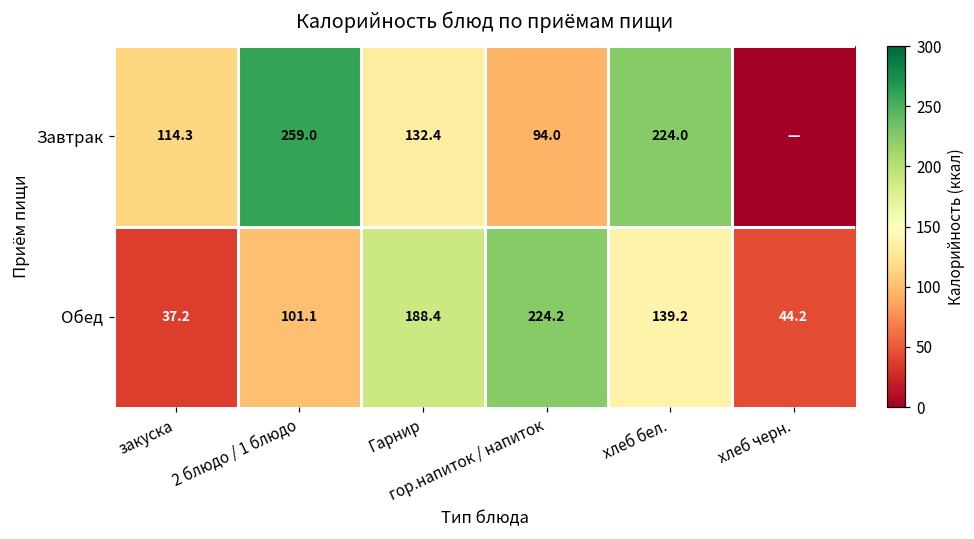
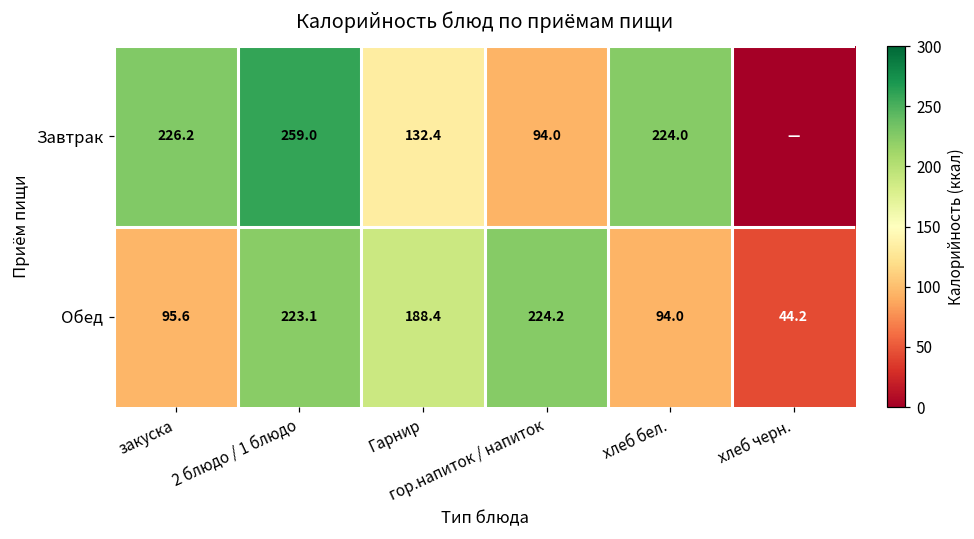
  {
    "Завтрак": {
-     "закуска": 114.3,
+     "закуска": 226.2,
      "2 блюдо / 1 блюдо": 259.0,
      "Гарнир": 132.4,
      "гор.напиток / напиток": 94.0,
      "хлеб бел.": 224.0
    },
    "Обед": {
-     "закуска": 37.2,
-     "2 блюдо / 1 блюдо": 101.1,
+     "закуска": 95.6,
+     "2 блюдо / 1 блюдо": 223.1,
      "Гарнир": 188.4,
      "гор.напиток / напиток": 224.2,
-     "хлеб бел.": 139.2,
+     "хлеб бел.": 94.0,
      "хлеб черн.": 44.2
    }
  }
